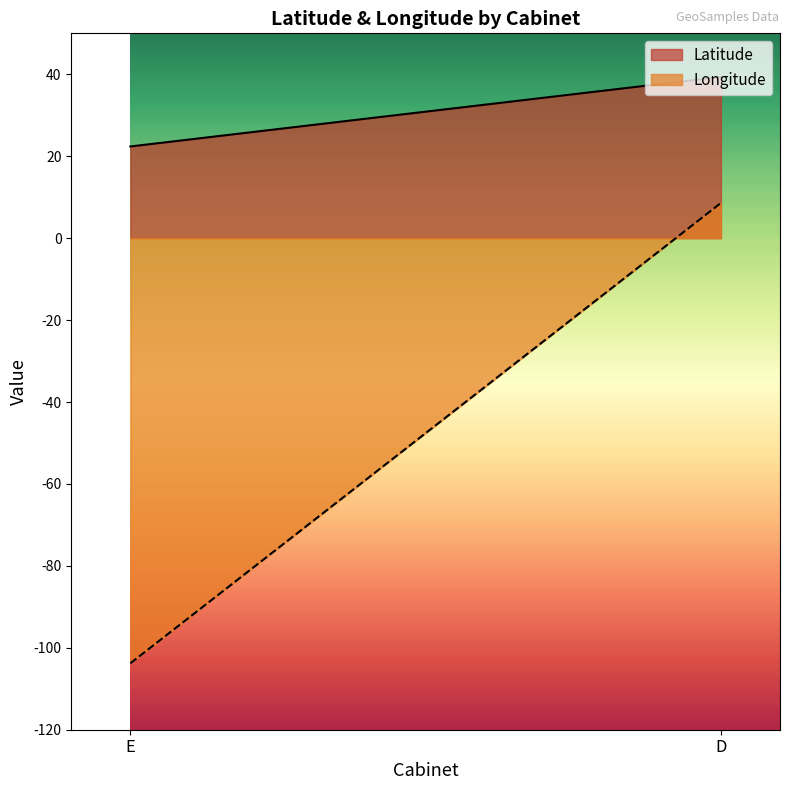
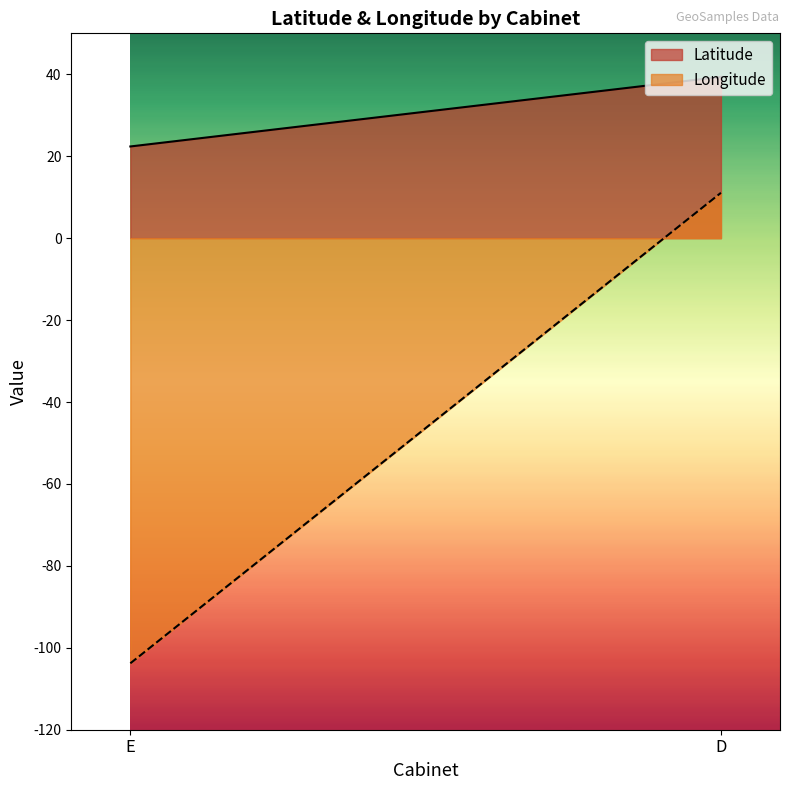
  {
    "Latitude": {
      "E": 22
    },
    "Longitude": {
-     "D": 9
+     "D": 11
    }
  }
